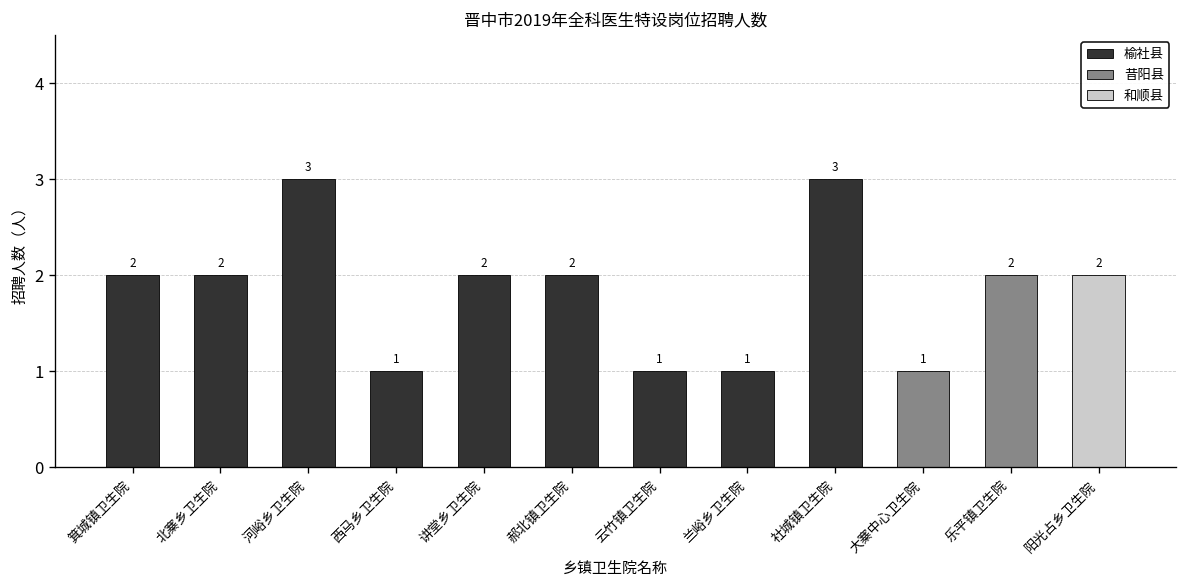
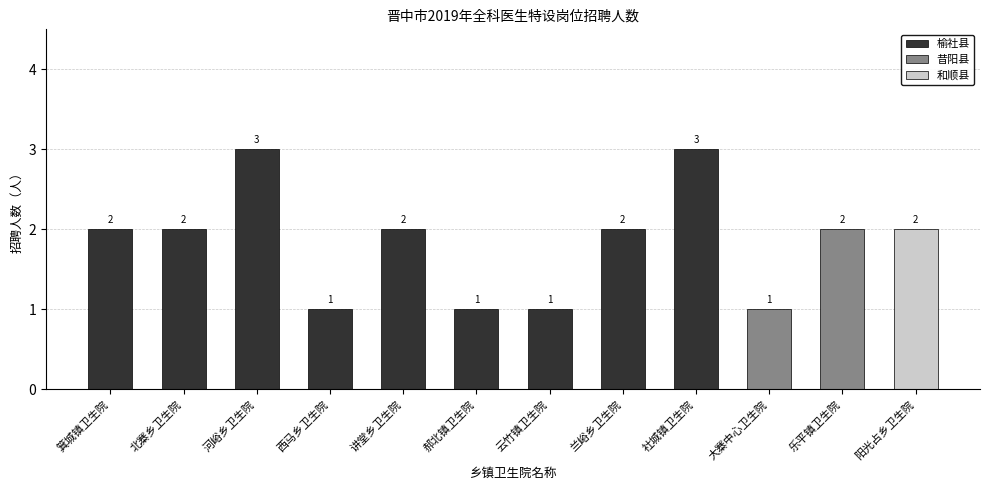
  {
    "箕城镇卫生院": 2,
    "北寨乡卫生院": 2,
    "河峪乡卫生院": 3,
    "西马乡卫生院": 1,
    "讲堂乡卫生院": 2,
-   "郝北镇卫生院": 2,
+   "郝北镇卫生院": 1,
    "云竹镇卫生院": 1,
-   "兰峪乡卫生院": 1,
+   "兰峪乡卫生院": 2,
    "社城镇卫生院": 3,
    "大寨中心卫生院": 1,
    "乐平镇卫生院": 2,
    "阳光占乡卫生院": 2
  }
